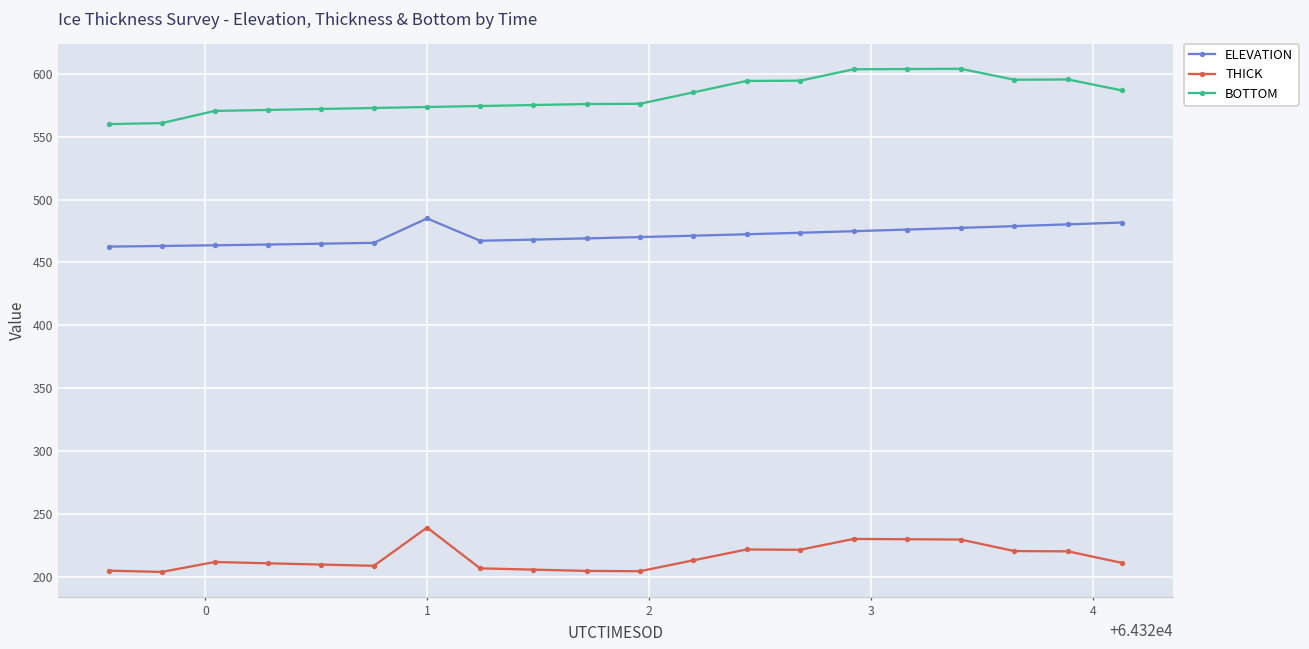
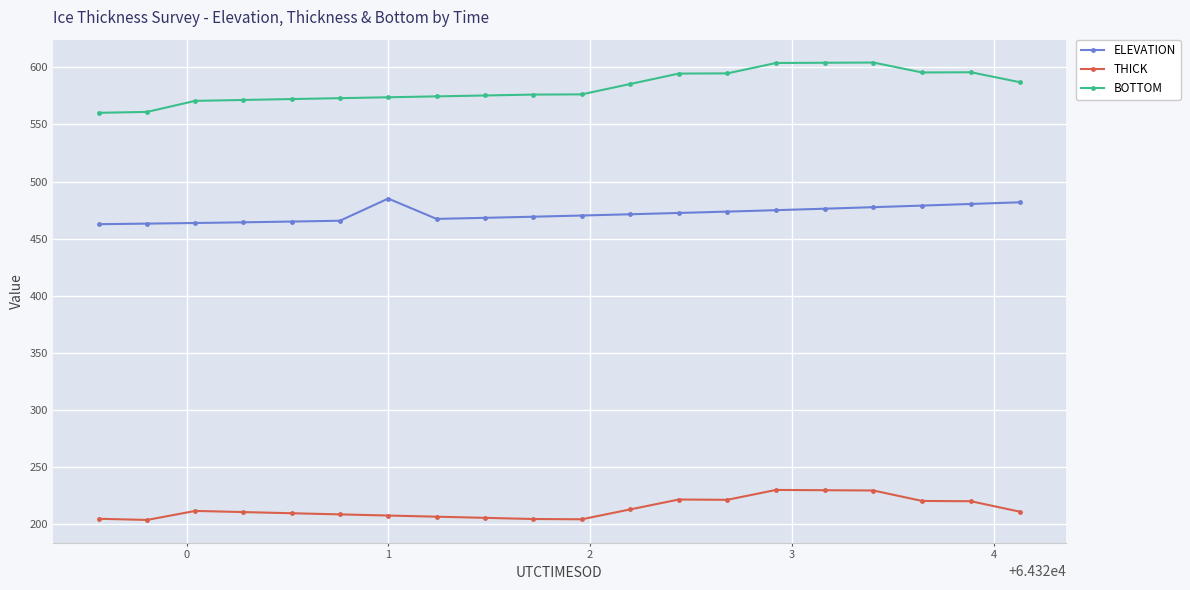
  {
    "ELEVATION": {
      "1": 485
    },
    "THICK": {
-     "1": 239
+     "1": 208
    },
    "BOTTOM": {
      "1": 574
    }
  }
